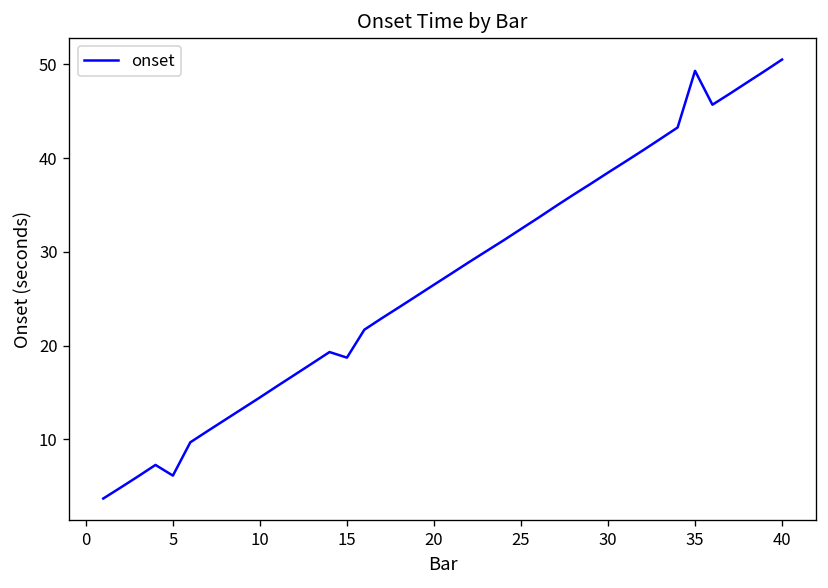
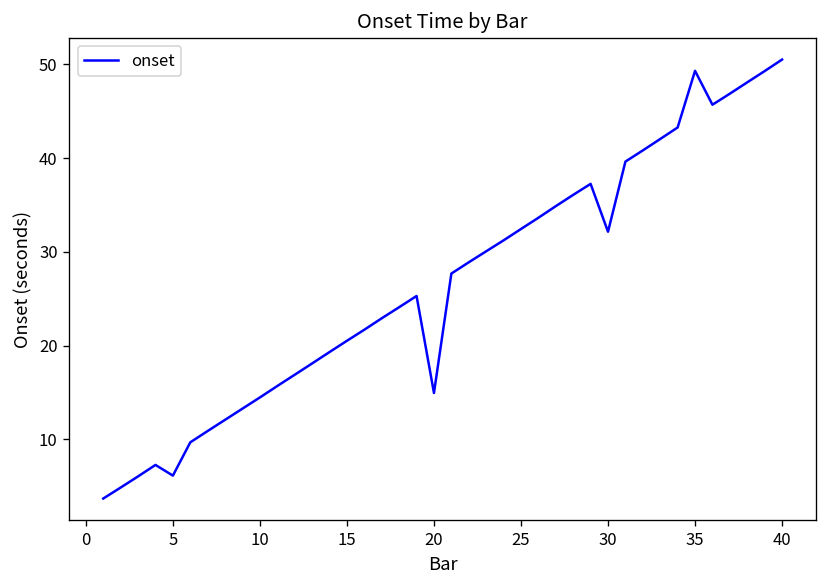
  {
    "5": 6,
    "10": 14,
-   "15": 19,
-   "20": 26,
+   "15": 21,
+   "20": 15,
    "25": 32,
-   "30": 38,
+   "30": 32,
    "35": 49,
    "40": 51
  }
